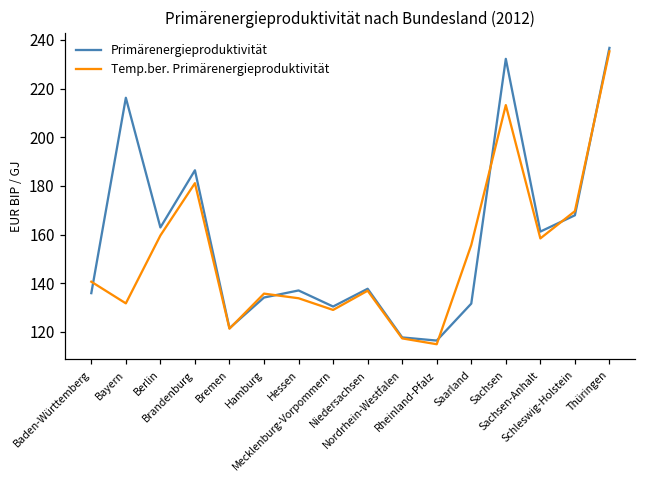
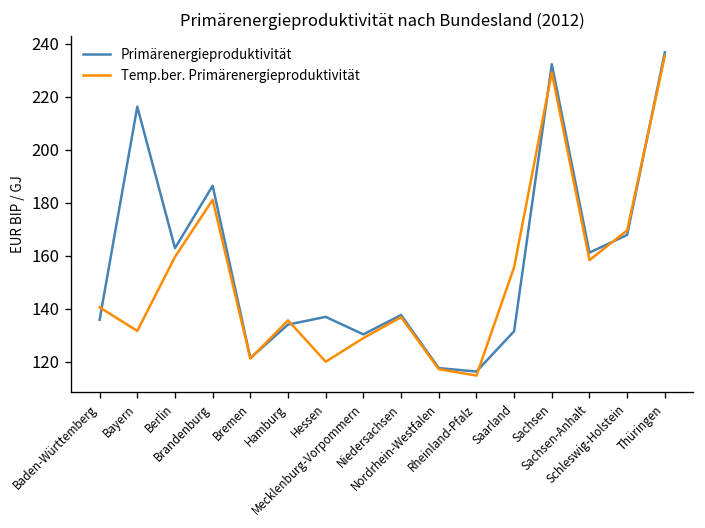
  {
    "Primärenergieproduktivität": {
      "Baden-Württemberg": 136,
      "Bayern": 216,
      "Berlin": 163,
      "Brandenburg": 186,
      "Hamburg": 134,
      "Hessen": 137,
      "Mecklenburg-Vorpommern": 130,
      "Rheinland-Pfalz": 116,
      "Saarland": 132,
      "Sachsen": 232,
      "Sachsen-Anhalt": 161,
      "Schleswig-Holstein": 168,
      "Thüringen": 237
    },
    "Temp.ber. Primärenergieproduktivität": {
      "Baden-Württemberg": 141,
      "Bayern": 132,
      "Berlin": 160,
      "Brandenburg": 181,
      "Hamburg": 136,
-     "Hessen": 134,
+     "Hessen": 120,
      "Mecklenburg-Vorpommern": 129,
      "Rheinland-Pfalz": 115,
      "Saarland": 156,
-     "Sachsen": 213,
+     "Sachsen": 229,
      "Sachsen-Anhalt": 158,
      "Schleswig-Holstein": 170,
      "Thüringen": 235
    }
  }
